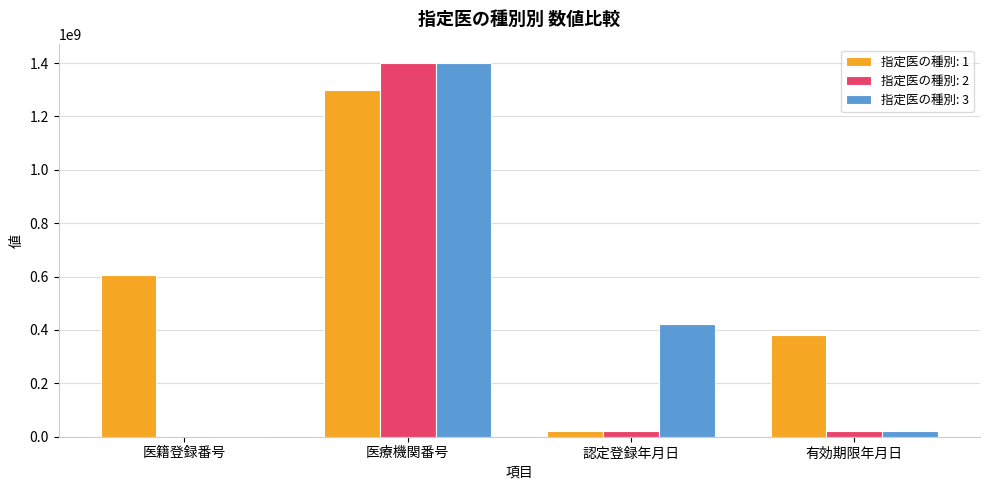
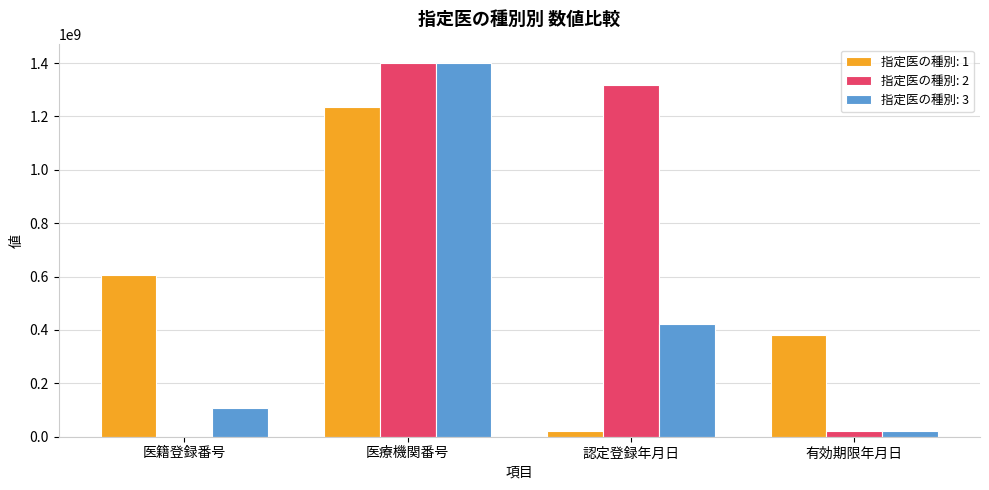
  {
    "指定医の種別: 1": {
      "医籍登録番号": 610000000,
-     "医療機関番号": 1300000000,
+     "医療機関番号": 1230000000,
      "認定登録年月日": 20000000,
      "有効期限年月日": 380000000
    },
    "指定医の種別: 2": {
      "医療機関番号": 1400000000,
-     "認定登録年月日": 20000000,
+     "認定登録年月日": 1320000000,
      "有効期限年月日": 20000000
    },
    "指定医の種別: 3": {
-     "医籍登録番号": 0,
+     "医籍登録番号": 110000000,
      "医療機関番号": 1400000000,
      "認定登録年月日": 420000000,
      "有効期限年月日": 20000000
    }
  }
